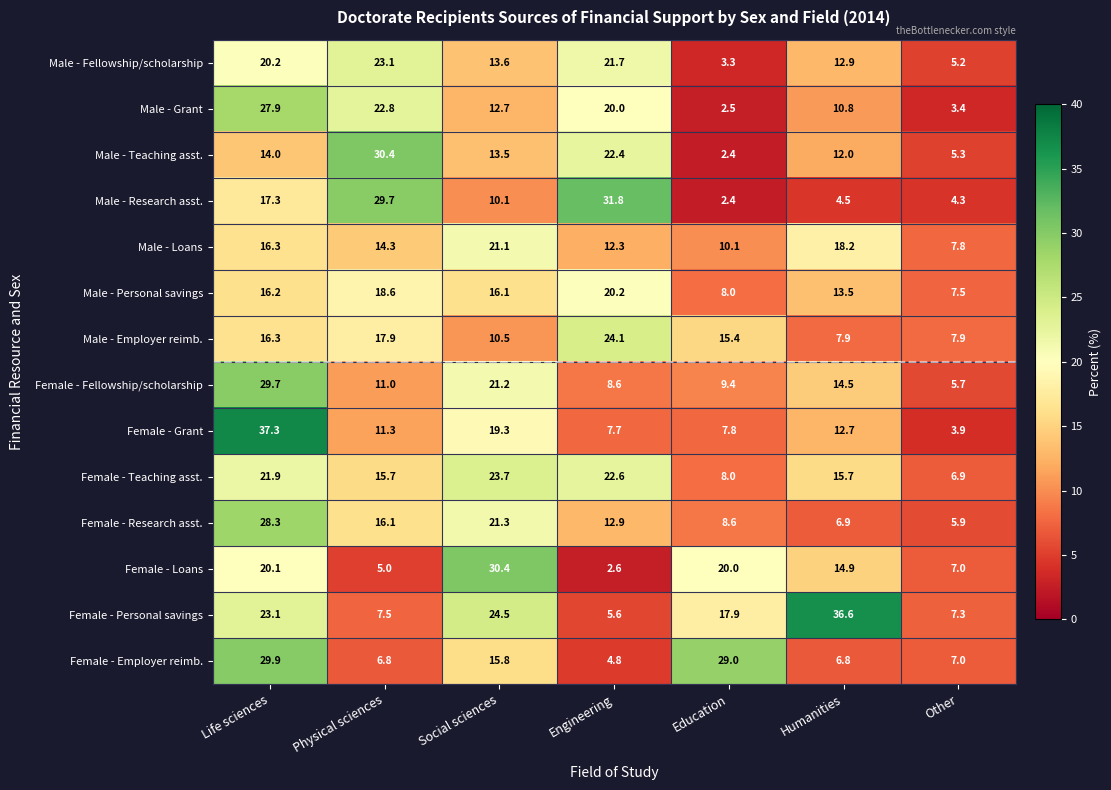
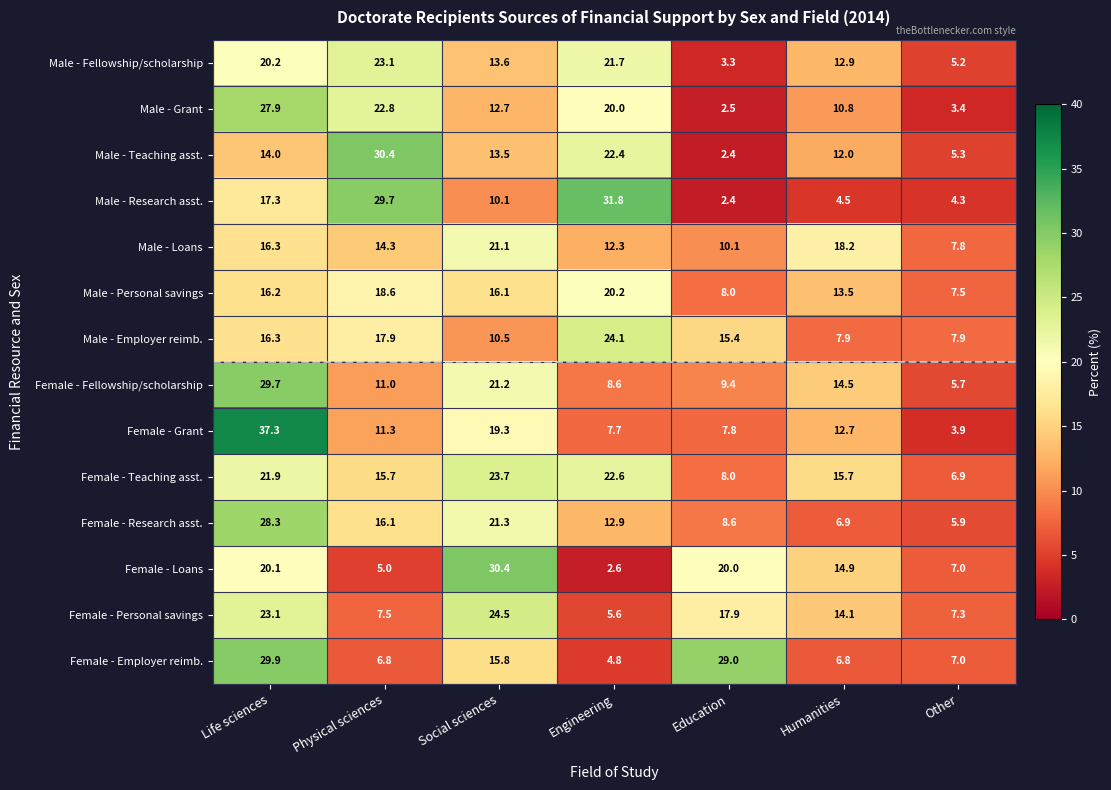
  {
    "Male - Fellowship/scholarship": {
      "Life sciences": 20.2,
      "Physical sciences": 23.1,
      "Social sciences": 13.6,
      "Engineering": 21.7,
      "Education": 3.3,
      "Humanities": 12.9,
      "Other": 5.2
    },
    "Male - Grant": {
      "Life sciences": 27.9,
      "Physical sciences": 22.8,
      "Social sciences": 12.7,
      "Engineering": 20.0,
      "Education": 2.5,
      "Humanities": 10.8,
      "Other": 3.4
    },
    "Male - Teaching asst.": {
      "Life sciences": 14.0,
      "Physical sciences": 30.4,
      "Social sciences": 13.5,
      "Engineering": 22.4,
      "Education": 2.4,
      "Humanities": 12.0,
      "Other": 5.3
    },
    "Male - Research asst.": {
      "Life sciences": 17.3,
      "Physical sciences": 29.7,
      "Social sciences": 10.1,
      "Engineering": 31.8,
      "Education": 2.4,
      "Humanities": 4.5,
      "Other": 4.3
    },
    "Male - Loans": {
      "Life sciences": 16.3,
      "Physical sciences": 14.3,
      "Social sciences": 21.1,
      "Engineering": 12.3,
      "Education": 10.1,
      "Humanities": 18.2,
      "Other": 7.8
    },
    "Male - Personal savings": {
      "Life sciences": 16.2,
      "Physical sciences": 18.6,
      "Social sciences": 16.1,
      "Engineering": 20.2,
      "Education": 8.0,
      "Humanities": 13.5,
      "Other": 7.5
    },
    "Male - Employer reimb.": {
      "Life sciences": 16.3,
      "Physical sciences": 17.9,
      "Social sciences": 10.5,
      "Engineering": 24.1,
      "Education": 15.4,
      "Humanities": 7.9,
      "Other": 7.9
    },
    "Female - Fellowship/scholarship": {
      "Life sciences": 29.7,
      "Physical sciences": 11.0,
      "Social sciences": 21.2,
      "Engineering": 8.6,
      "Education": 9.4,
      "Humanities": 14.5,
      "Other": 5.7
    },
    "Female - Grant": {
      "Life sciences": 37.3,
      "Physical sciences": 11.3,
      "Social sciences": 19.3,
      "Engineering": 7.7,
      "Education": 7.8,
      "Humanities": 12.7,
      "Other": 3.9
    },
    "Female - Teaching asst.": {
      "Life sciences": 21.9,
      "Physical sciences": 15.7,
      "Social sciences": 23.7,
      "Engineering": 22.6,
      "Education": 8.0,
      "Humanities": 15.7,
      "Other": 6.9
    },
    "Female - Research asst.": {
      "Life sciences": 28.3,
      "Physical sciences": 16.1,
      "Social sciences": 21.3,
      "Engineering": 12.9,
      "Education": 8.6,
      "Humanities": 6.9,
      "Other": 5.9
    },
    "Female - Loans": {
      "Life sciences": 20.1,
      "Physical sciences": 5.0,
      "Social sciences": 30.4,
      "Engineering": 2.6,
      "Education": 20.0,
      "Humanities": 14.9,
      "Other": 7.0
    },
    "Female - Personal savings": {
      "Life sciences": 23.1,
      "Physical sciences": 7.5,
      "Social sciences": 24.5,
      "Engineering": 5.6,
      "Education": 17.9,
-     "Humanities": 36.6,
+     "Humanities": 14.1,
      "Other": 7.3
    },
    "Female - Employer reimb.": {
      "Life sciences": 29.9,
      "Physical sciences": 6.8,
      "Social sciences": 15.8,
      "Engineering": 4.8,
      "Education": 29.0,
      "Humanities": 6.8,
      "Other": 7.0
    }
  }
